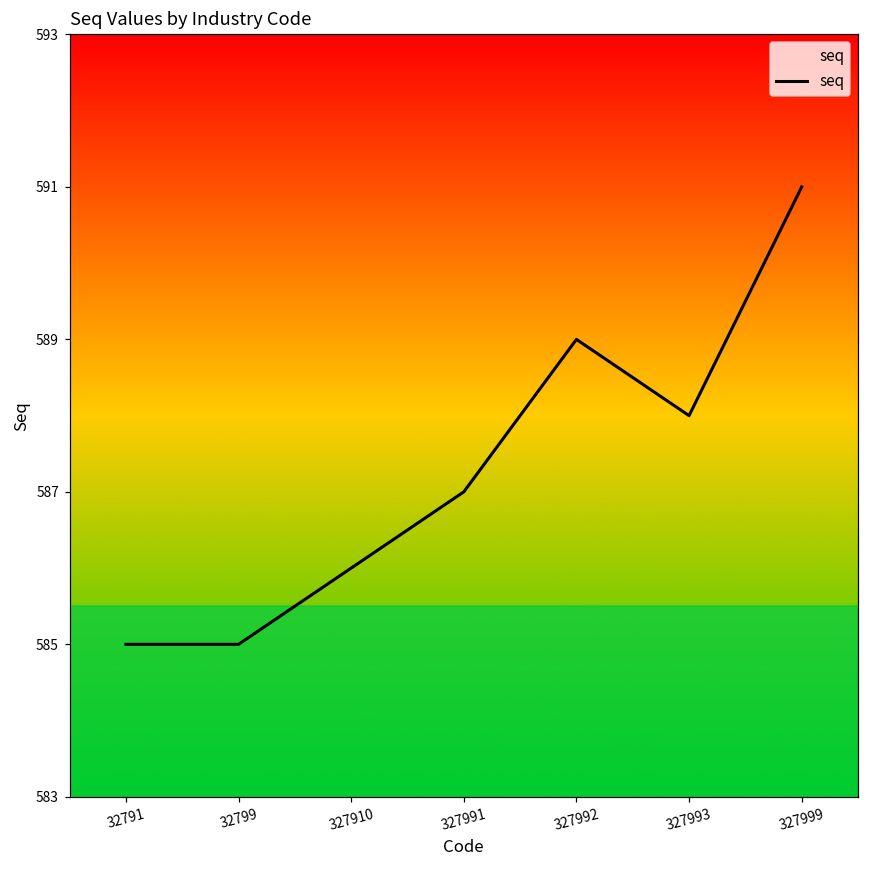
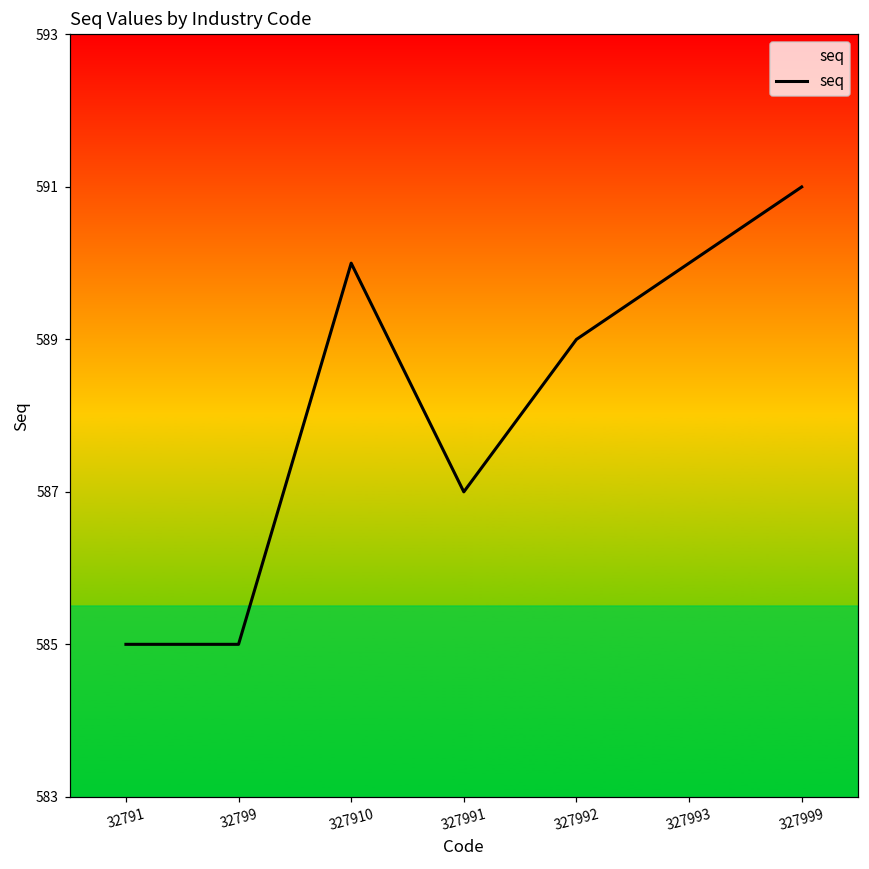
  {
-   "327910": 586,
+   "327910": 590,
    "327991": 587,
    "327992": 589,
-   "327993": 588,
+   "327993": 590,
    "327999": 591
  }
